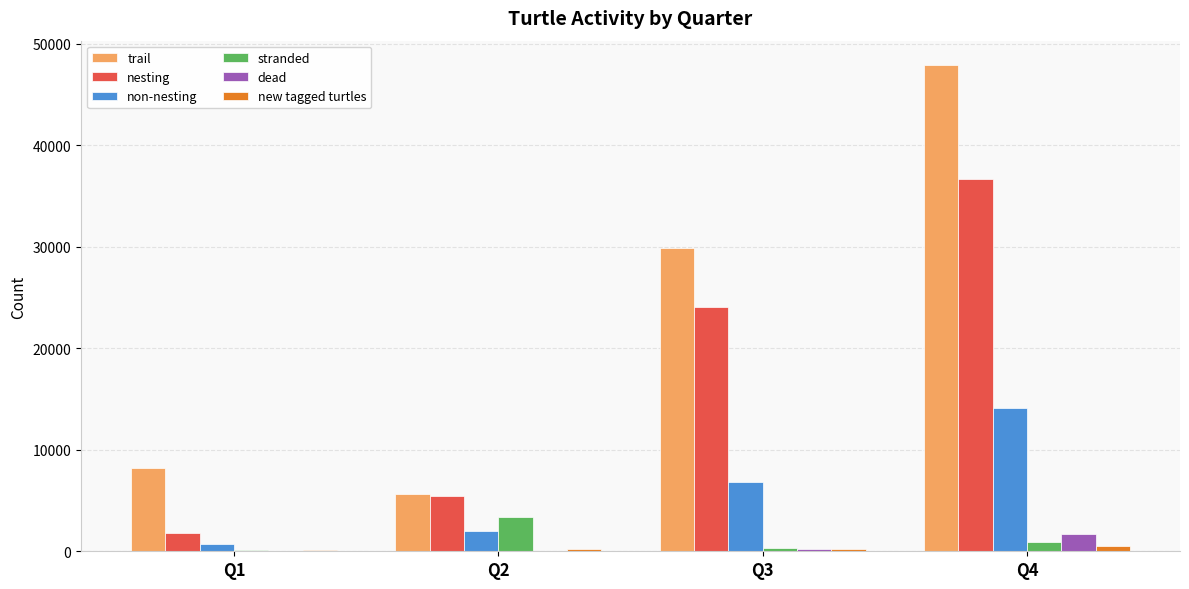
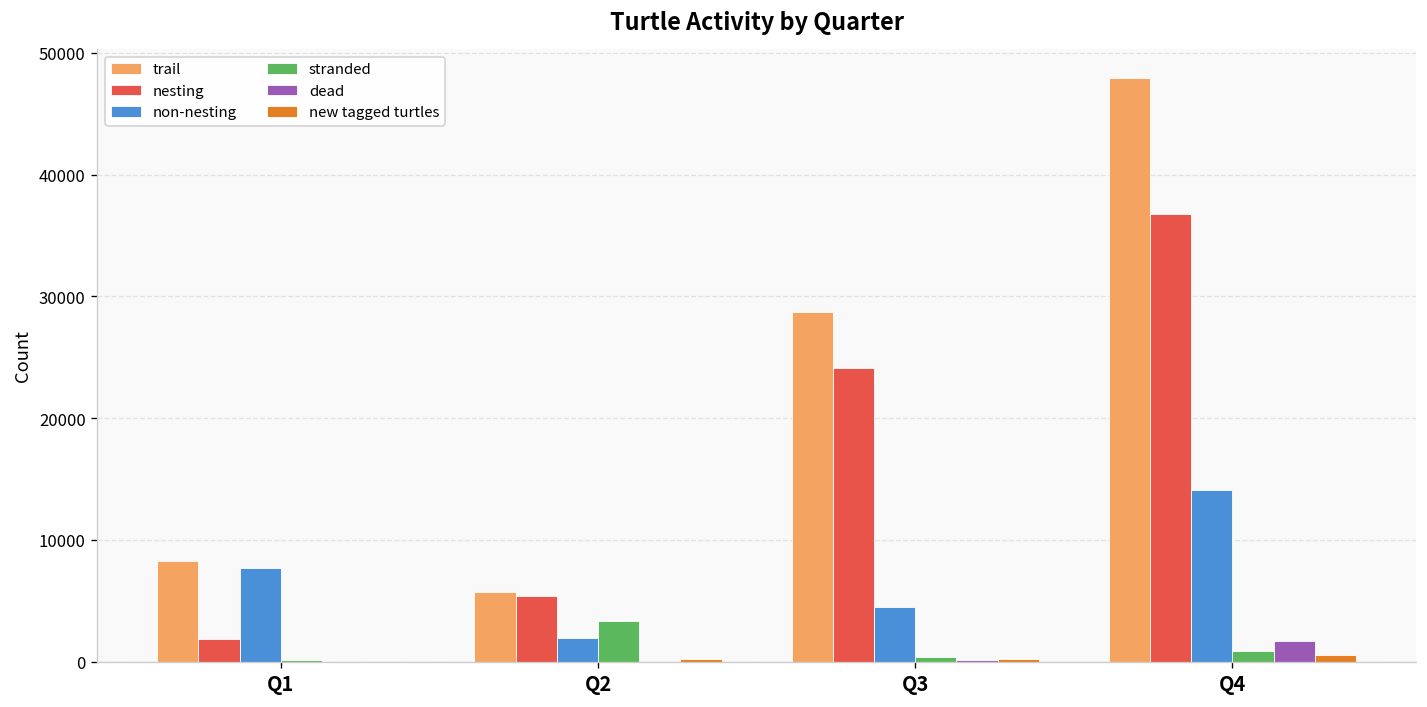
  {
    "trail": {
      "Q1": 8200,
      "Q2": 5700,
-     "Q3": 29900,
+     "Q3": 28800,
      "Q4": 47900
    },
    "non-nesting": {
-     "Q1": 700,
+     "Q1": 7700,
      "Q2": 2000,
-     "Q3": 6800,
+     "Q3": 4500,
      "Q4": 14100
    },
    "stranded": {
      "Q2": 3300,
      "Q3": 400,
      "Q4": 900
    },
    "dead": {
      "Q4": 1700
    }
  }
